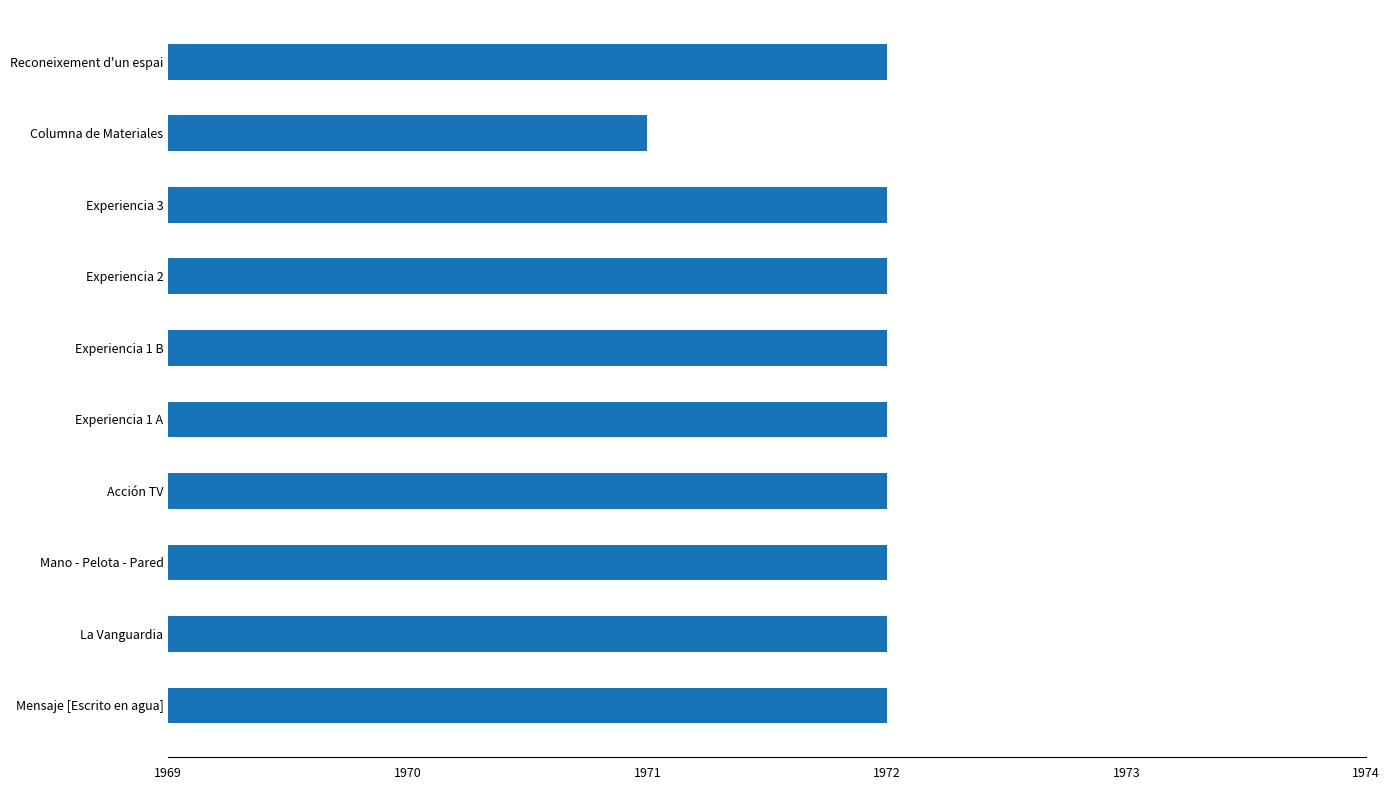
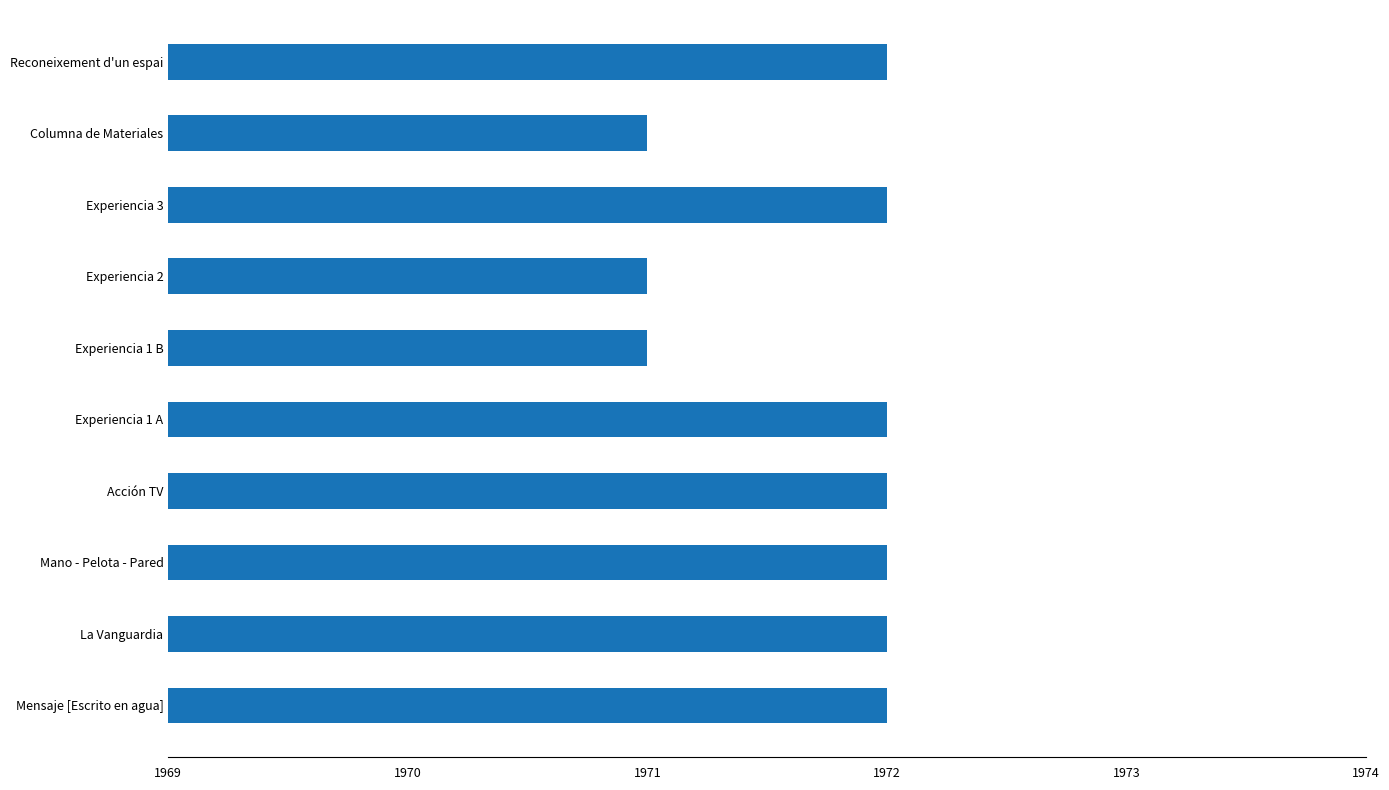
  {
    "Reconeixement d'un espai": 1972,
    "Columna de Materiales": 1971,
    "Experiencia 3": 1972,
-   "Experiencia 2": 1972,
-   "Experiencia 1 B": 1972,
+   "Experiencia 2": 1971,
+   "Experiencia 1 B": 1971,
    "Experiencia 1 A": 1972,
    "Acción TV": 1972,
    "Mano - Pelota - Pared": 1972,
    "La Vanguardia": 1972,
    "Mensaje [Escrito en agua]": 1972
  }
